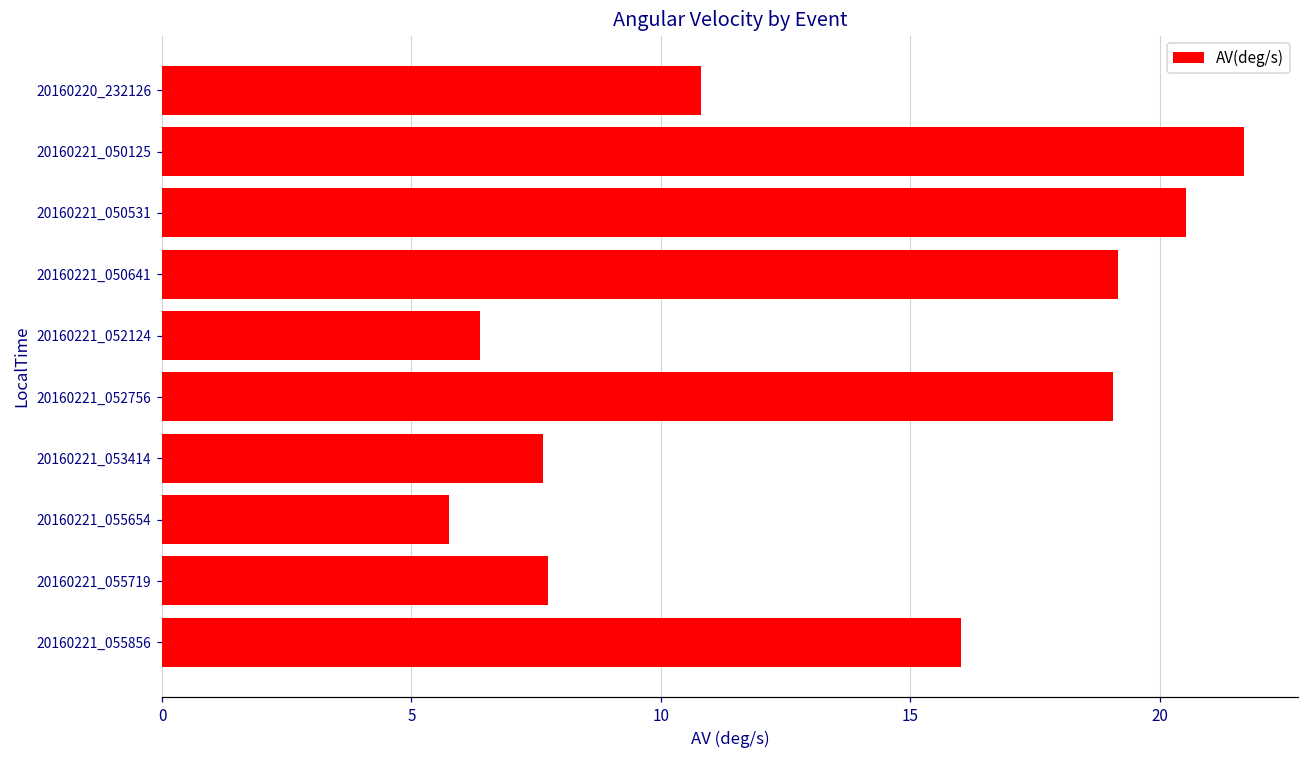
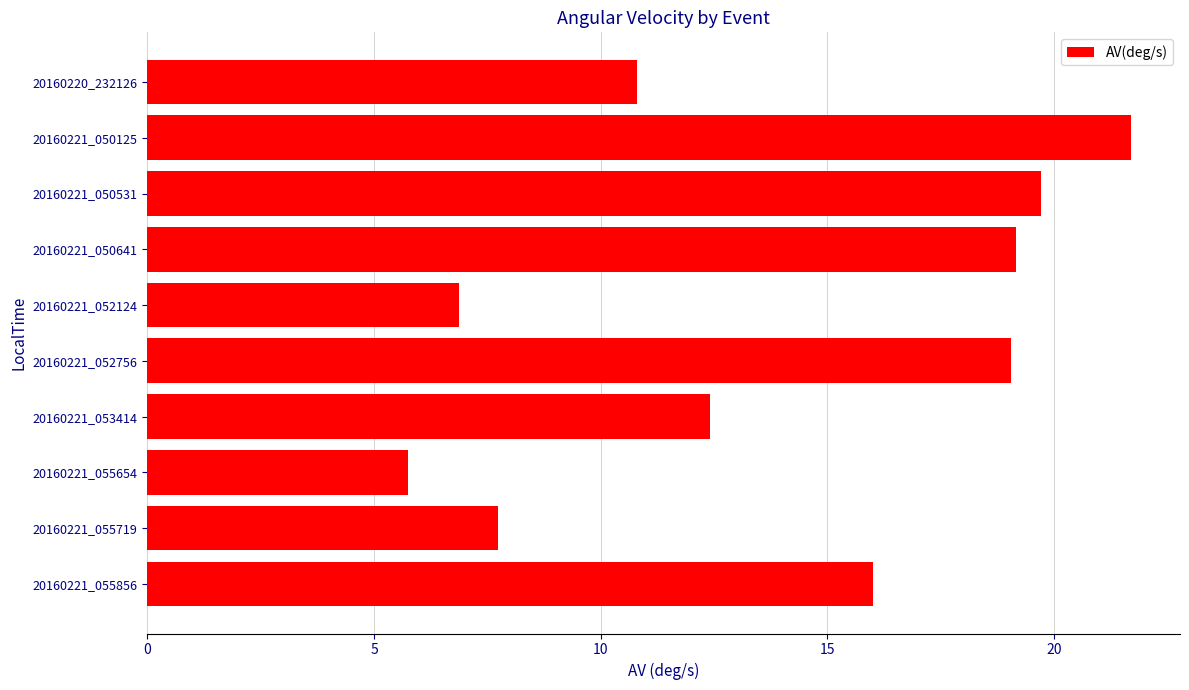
  {
    "20160220_232126": 10.8,
    "20160221_050125": 21.7,
-   "20160221_050531": 20.5,
+   "20160221_050531": 19.7,
    "20160221_050641": 19.2,
-   "20160221_052124": 6.4,
+   "20160221_052124": 6.9,
    "20160221_052756": 19.1,
-   "20160221_053414": 7.6,
+   "20160221_053414": 12.4,
    "20160221_055654": 5.8,
    "20160221_055719": 7.7,
    "20160221_055856": 16.0
  }
